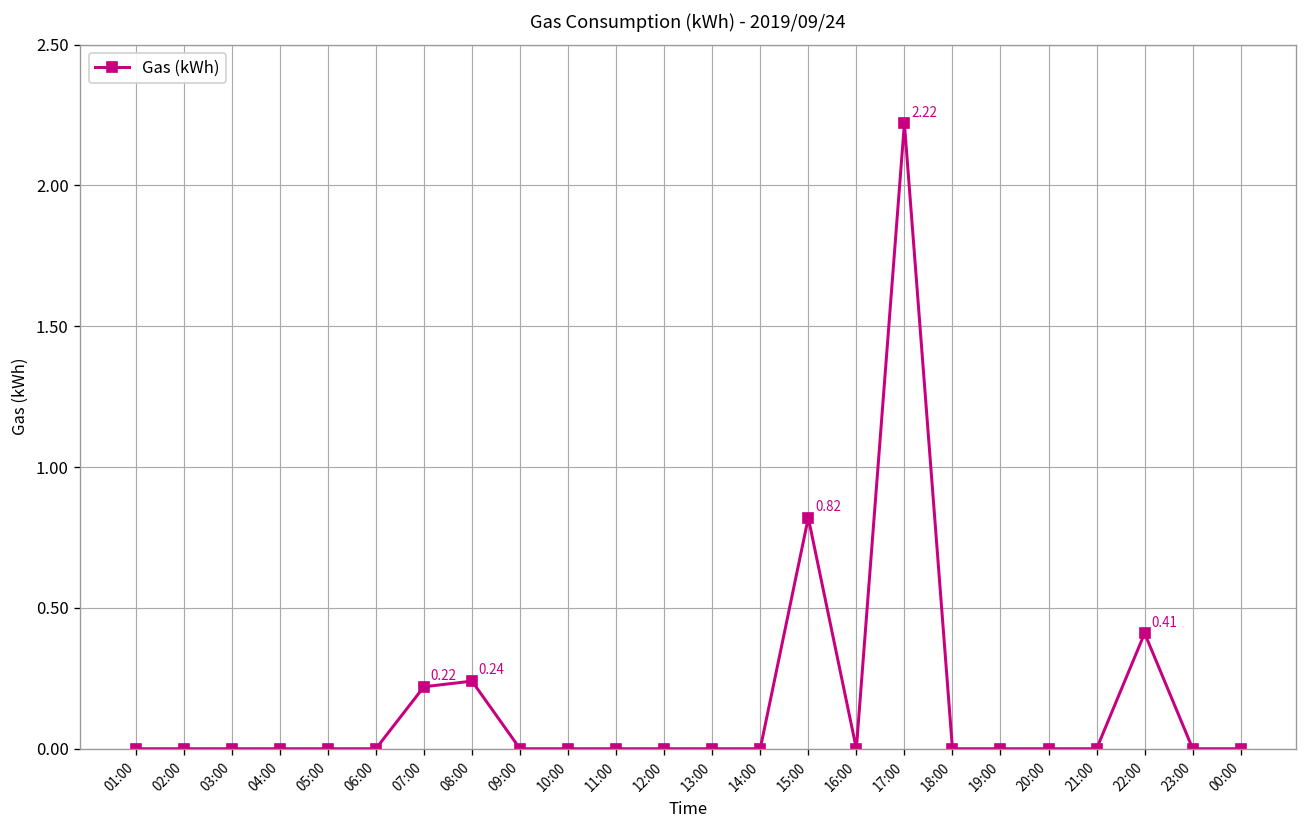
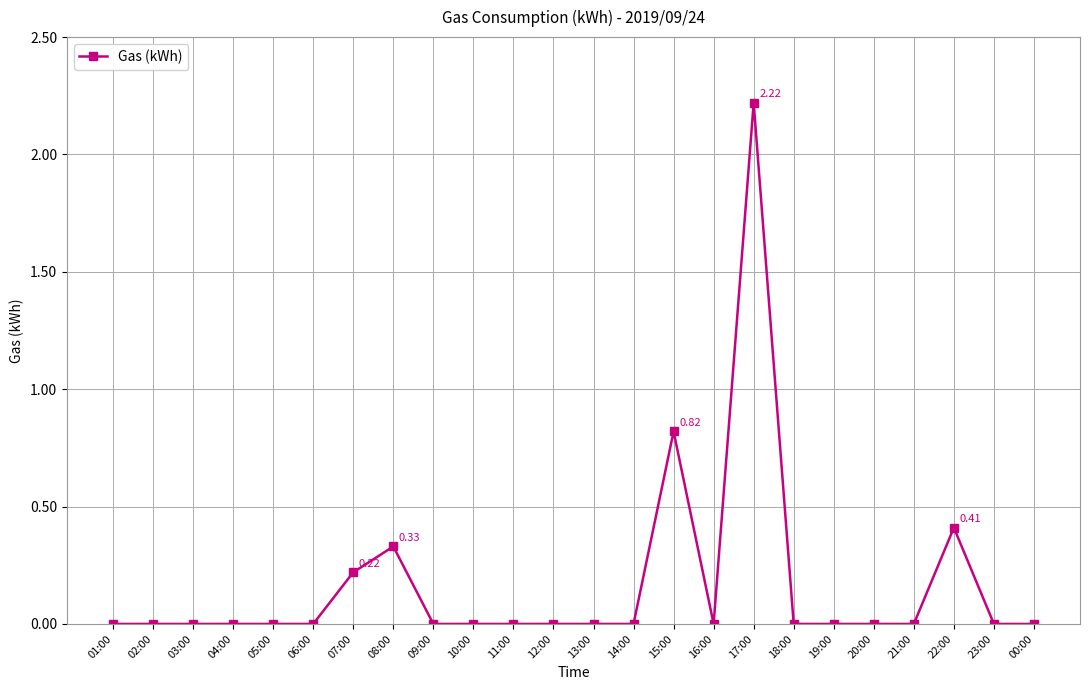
  {
    "07:00": 0.22,
-   "08:00": 0.24,
+   "08:00": 0.33,
    "15:00": 0.82,
    "17:00": 2.22,
    "22:00": 0.41
  }
